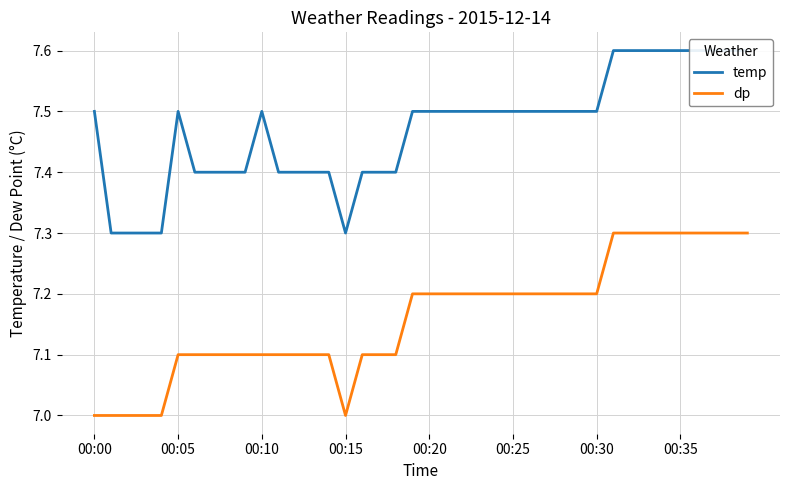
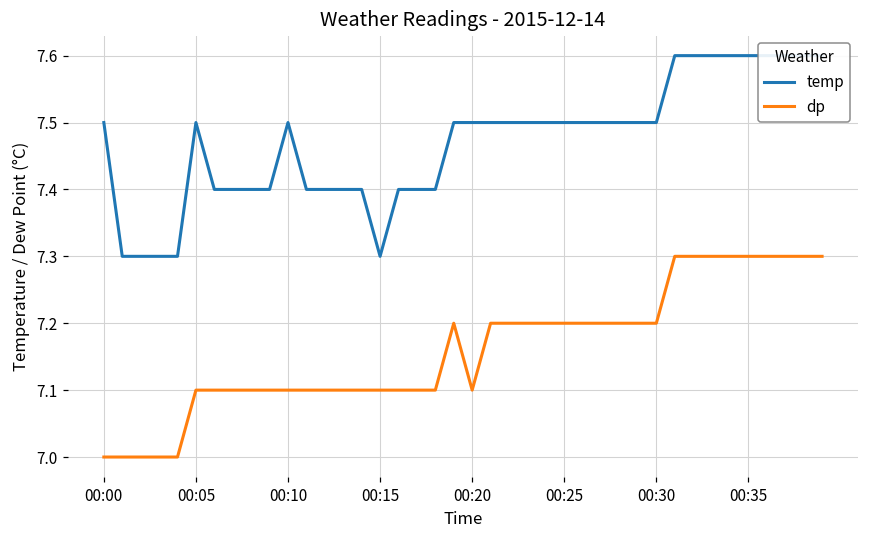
  {
    "temp": {
      "00:00": 7.5,
      "00:05": 7.5,
      "00:10": 7.5,
      "00:15": 7.3,
      "00:20": 7.5,
      "00:25": 7.5,
      "00:30": 7.5,
      "00:35": 7.6
    },
    "dp": {
      "00:00": 7.0,
      "00:05": 7.1,
      "00:10": 7.1,
-     "00:15": 7.0,
-     "00:20": 7.2,
+     "00:15": 7.1,
+     "00:20": 7.1,
      "00:25": 7.2,
      "00:30": 7.2,
      "00:35": 7.3
    }
  }
